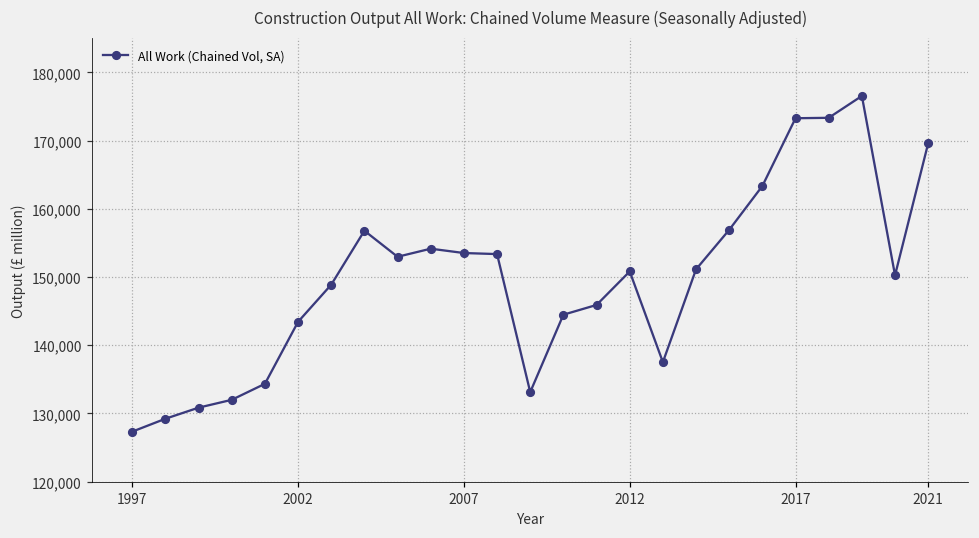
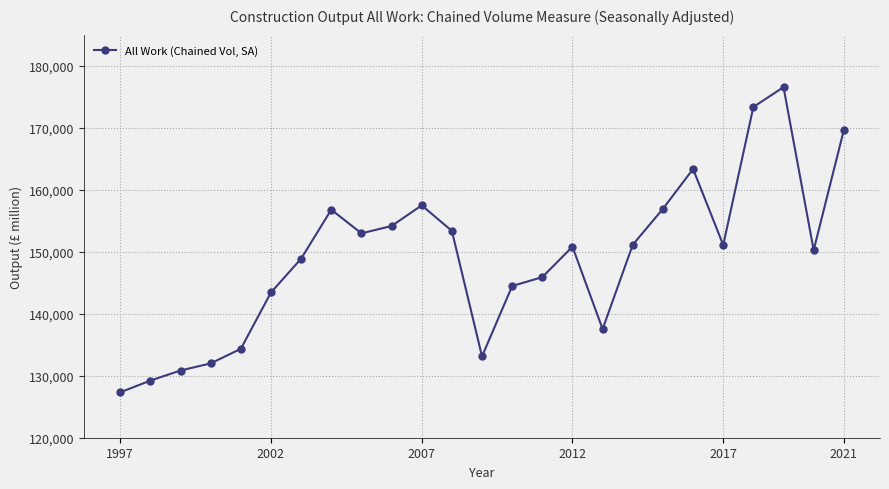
  {
    "1997": "127,000",
    "2002": "143,000",
-   "2007": "154,000",
+   "2007": "157,000",
    "2012": "151,000",
-   "2017": "173,000",
+   "2017": "151,000",
    "2021": "170,000"
  }
